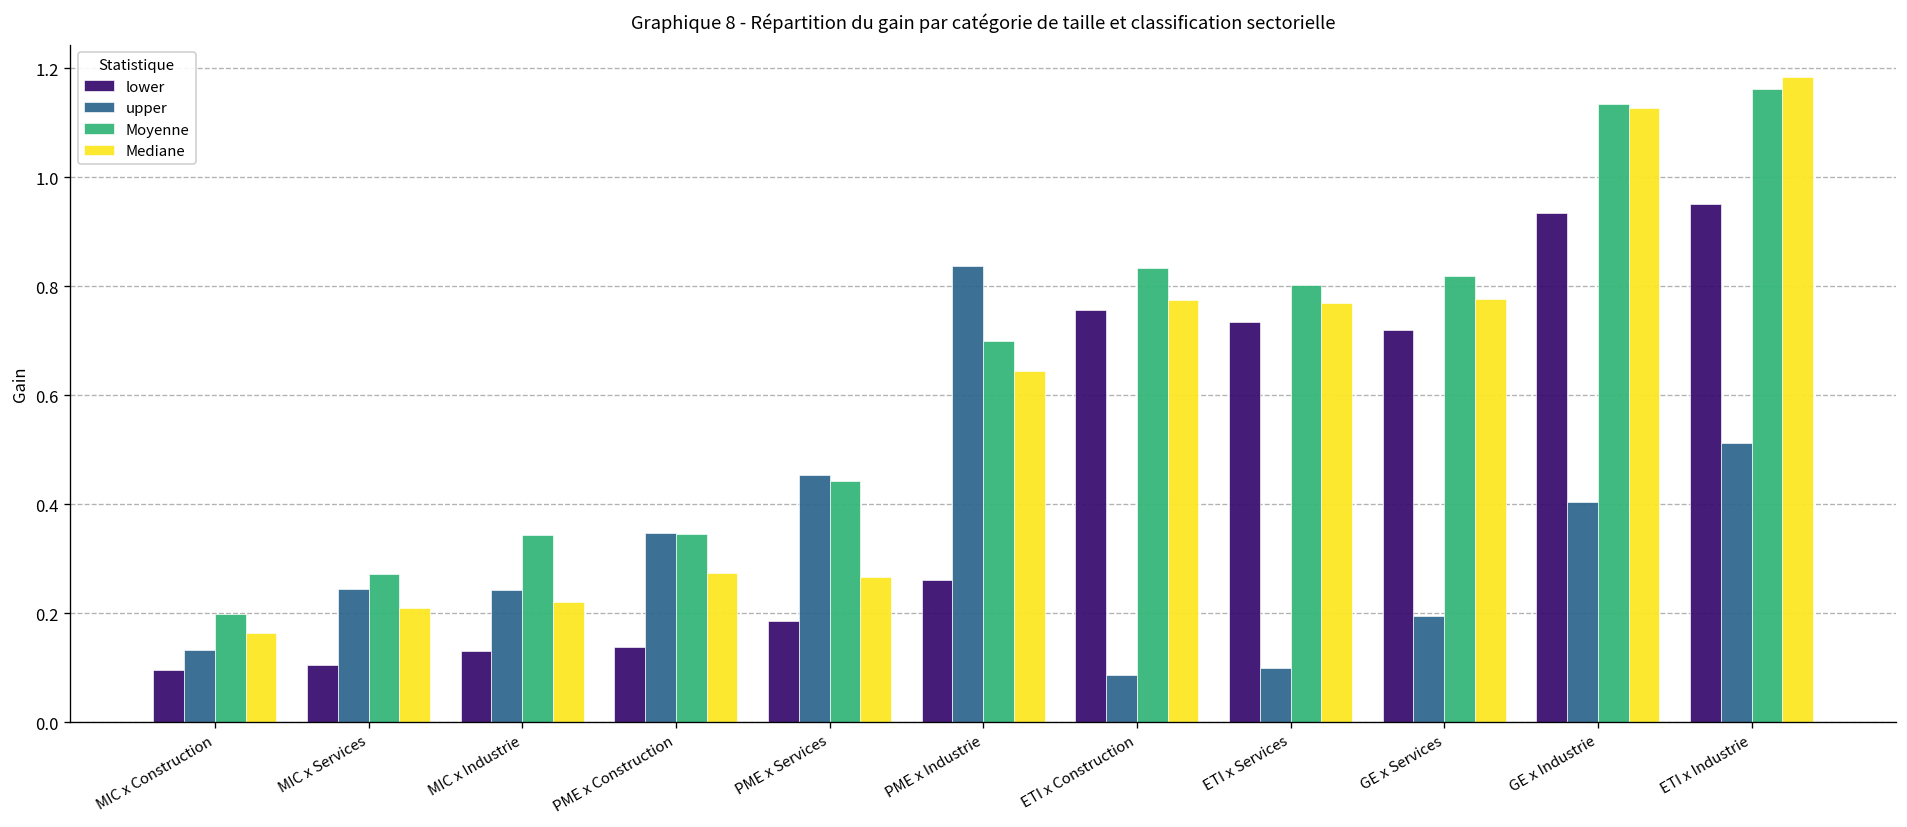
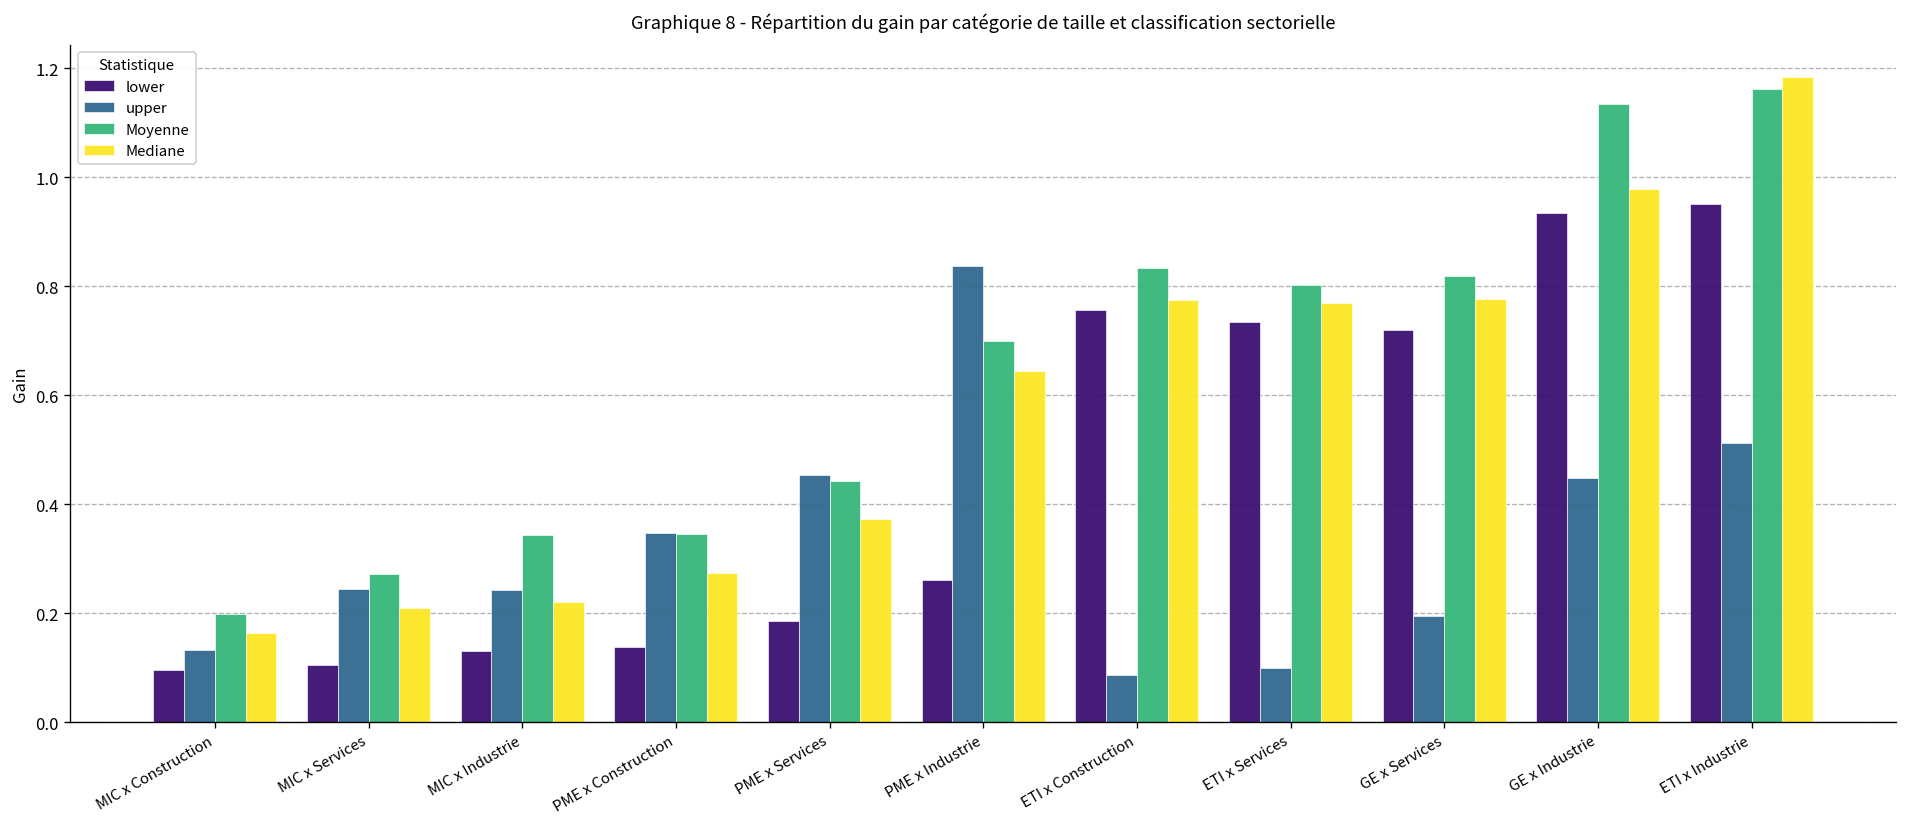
  {
    "lower": {
      "MIC x Construction": 0.10,
      "MIC x Services": 0.10,
      "MIC x Industrie": 0.13,
      "PME x Construction": 0.14,
      "PME x Services": 0.18,
      "PME x Industrie": 0.26,
      "ETI x Construction": 0.76,
      "ETI x Services": 0.73,
      "GE x Services": 0.72,
      "GE x Industrie": 0.93,
      "ETI x Industrie": 0.95
    },
    "upper": {
      "MIC x Construction": 0.13,
      "MIC x Services": 0.24,
      "MIC x Industrie": 0.24,
      "PME x Construction": 0.35,
      "PME x Services": 0.45,
      "PME x Industrie": 0.84,
      "ETI x Construction": 0.09,
      "ETI x Services": 0.10,
      "GE x Services": 0.19,
-     "GE x Industrie": 0.40,
+     "GE x Industrie": 0.45,
      "ETI x Industrie": 0.51
    },
    "Moyenne": {
      "MIC x Construction": 0.20,
      "MIC x Services": 0.27,
      "MIC x Industrie": 0.34,
      "PME x Construction": 0.35,
      "PME x Services": 0.44,
      "PME x Industrie": 0.70,
      "ETI x Construction": 0.83,
      "ETI x Services": 0.80,
      "GE x Services": 0.82,
      "GE x Industrie": 1.13,
      "ETI x Industrie": 1.16
    },
    "Mediane": {
      "MIC x Construction": 0.16,
      "MIC x Services": 0.21,
      "MIC x Industrie": 0.22,
      "PME x Construction": 0.27,
-     "PME x Services": 0.27,
+     "PME x Services": 0.37,
      "PME x Industrie": 0.64,
      "ETI x Construction": 0.78,
      "ETI x Services": 0.77,
      "GE x Services": 0.78,
-     "GE x Industrie": 1.13,
+     "GE x Industrie": 0.98,
      "ETI x Industrie": 1.18
    }
  }
